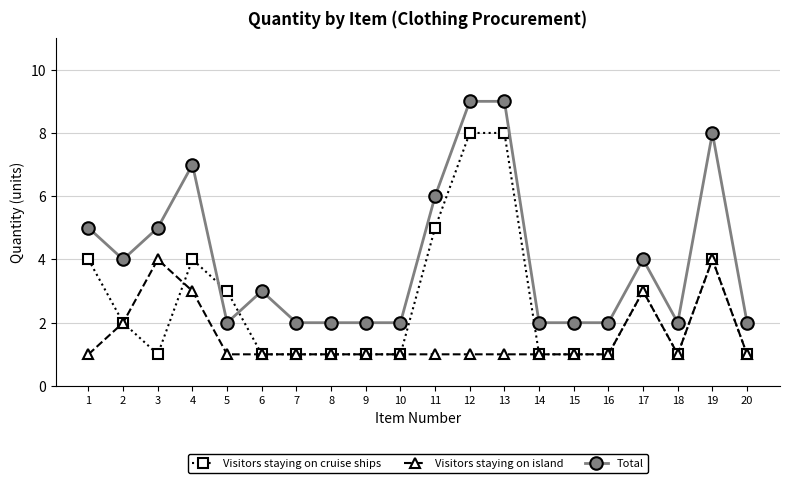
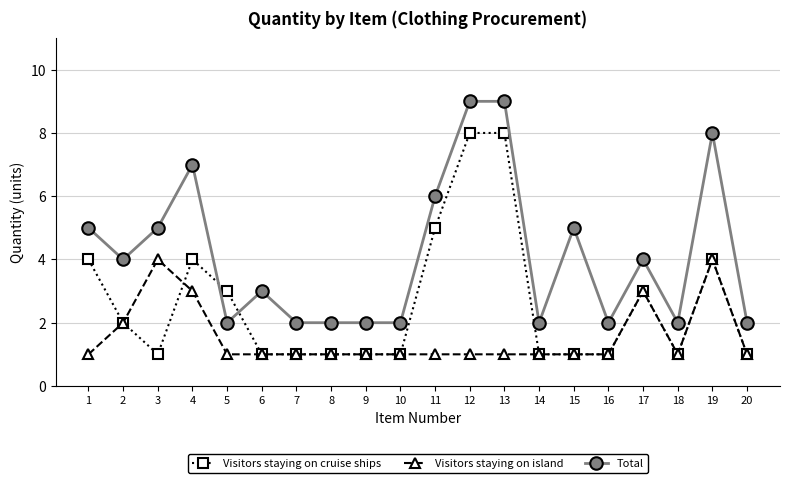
  {
    "Total": {
      "1": 5,
      "2": 4,
      "3": 5,
      "4": 7,
      "5": 2,
      "6": 3,
      "7": 2,
      "8": 2,
      "9": 2,
      "10": 2,
      "11": 6,
      "12": 9,
      "13": 9,
      "14": 2,
-     "15": 2,
+     "15": 5,
      "16": 2,
      "17": 4,
      "18": 2,
      "19": 8,
      "20": 2
    }
  }
